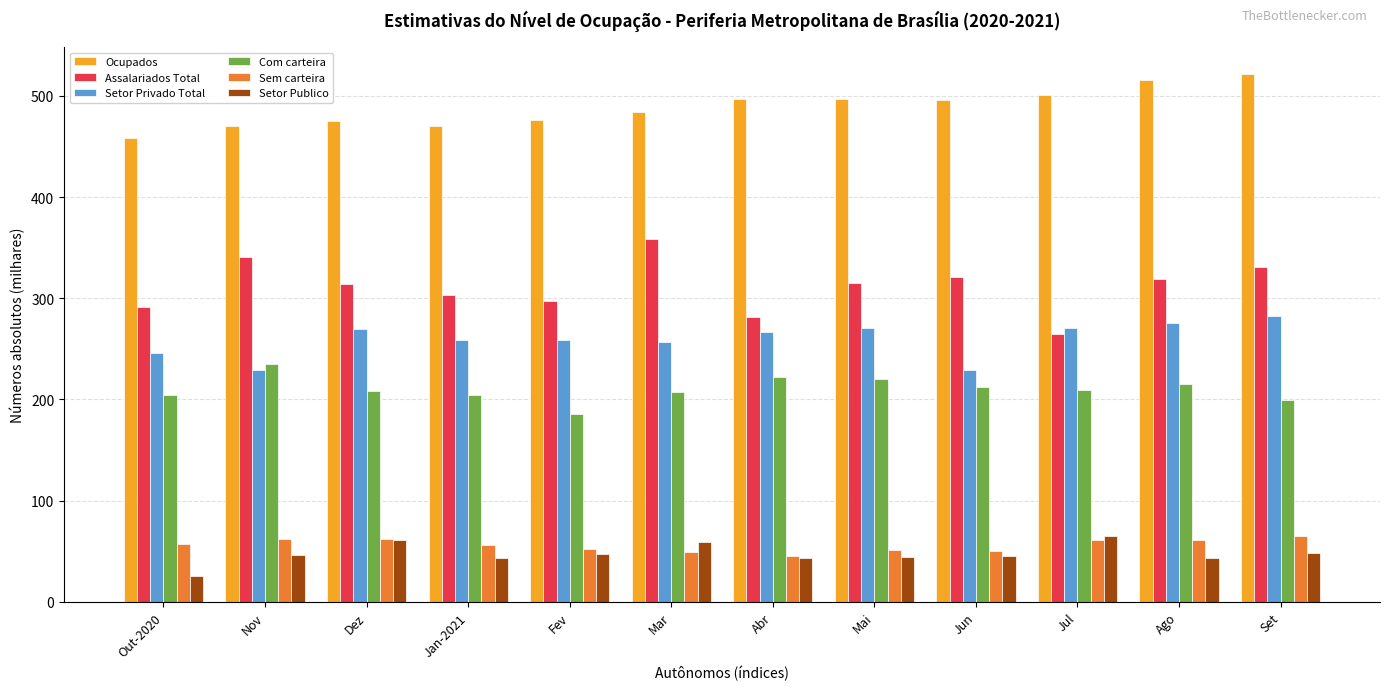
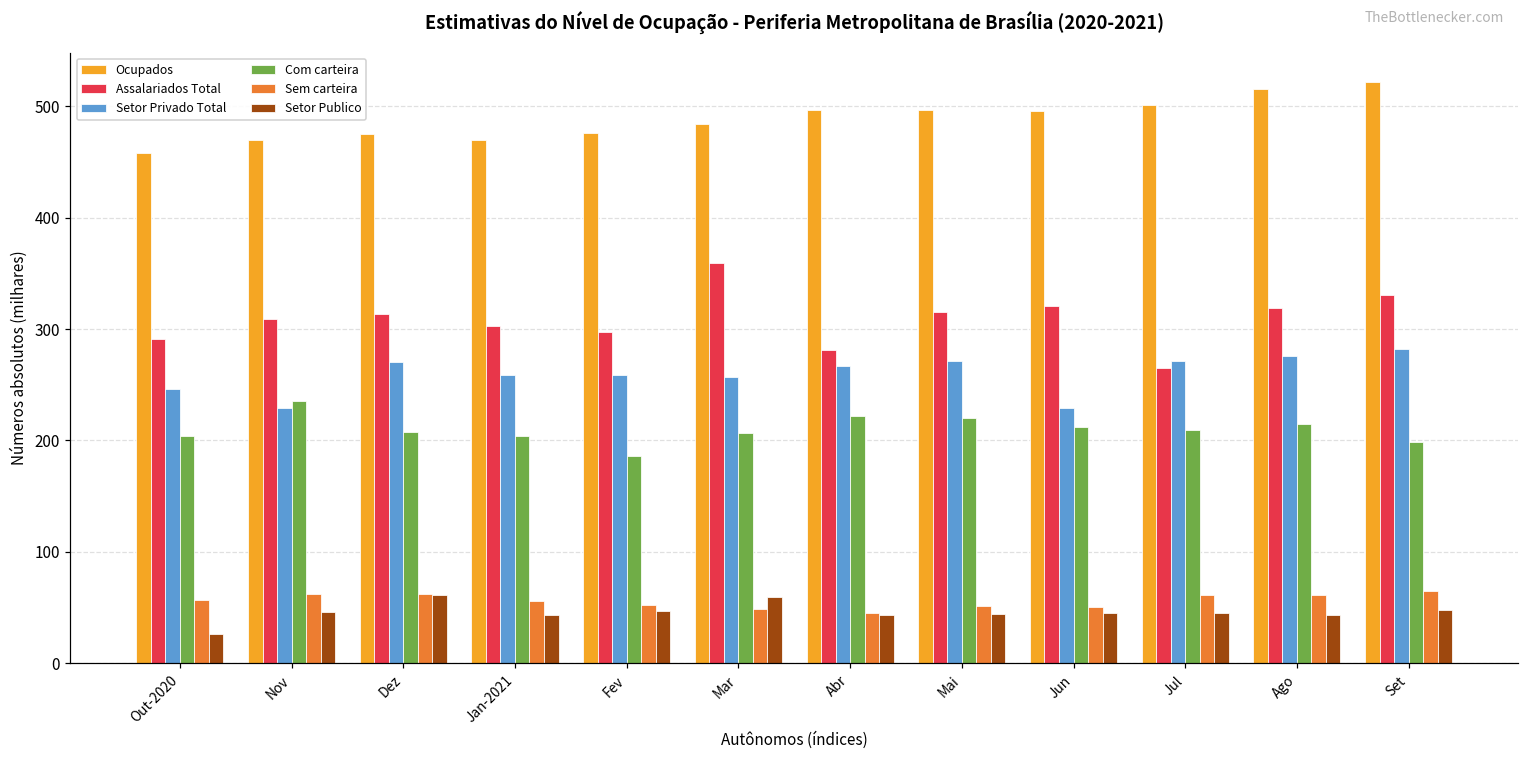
  {
    "Assalariados Total": {
      "Out-2020": 291,
-     "Nov": 341,
+     "Nov": 309,
      "Dez": 314,
      "Jan-2021": 303,
      "Fev": 297,
      "Mar": 359,
      "Abr": 281,
      "Mai": 315,
      "Jun": 321,
      "Jul": 265,
      "Ago": 319,
      "Set": 331
    },
    "Setor Privado Total": {
      "Out-2020": 246,
      "Nov": 229,
      "Dez": 270,
      "Jan-2021": 259,
      "Fev": 259,
      "Mar": 257,
      "Abr": 267,
      "Mai": 271,
      "Jun": 229,
      "Jul": 271,
      "Ago": 276,
      "Set": 282
    },
    "Com carteira": {
      "Out-2020": 204,
      "Nov": 235,
      "Dez": 208,
      "Jan-2021": 204,
      "Fev": 186,
      "Mar": 207,
      "Abr": 222,
      "Mai": 220,
      "Jun": 212,
      "Jul": 209,
      "Ago": 215,
      "Set": 199
    },
    "Setor Publico": {
      "Out-2020": 26,
      "Nov": 46,
      "Dez": 61,
      "Jan-2021": 43,
      "Fev": 47,
      "Mar": 59,
      "Abr": 43,
      "Mai": 44,
      "Jun": 45,
-     "Jul": 65,
+     "Jul": 45,
      "Ago": 43,
      "Set": 48
    }
  }
